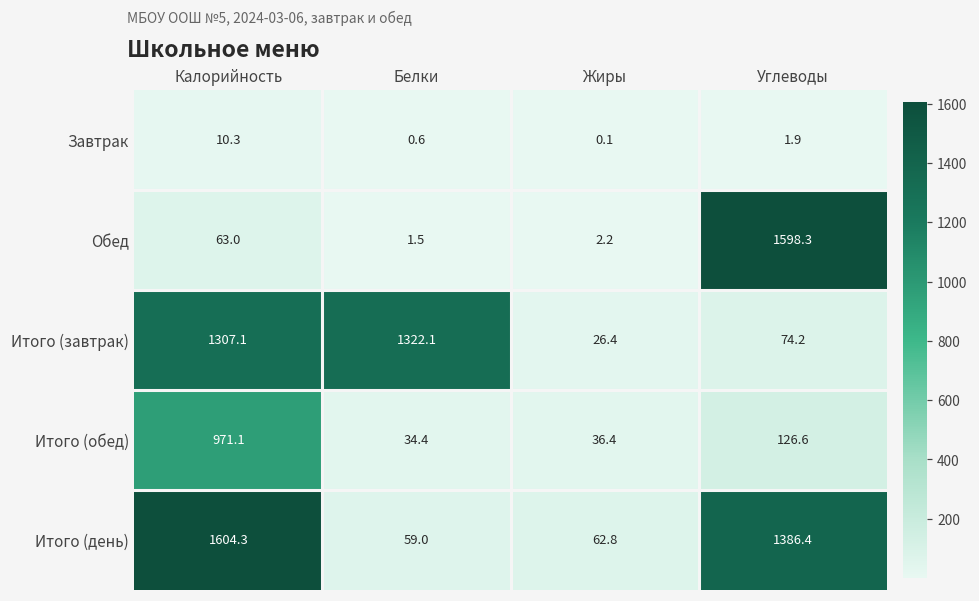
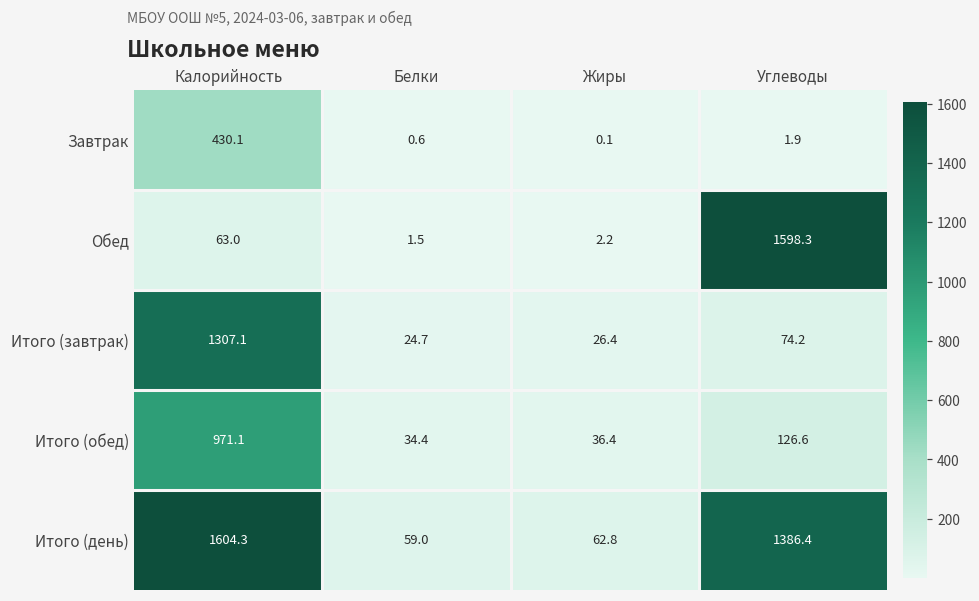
  {
    "Завтрак": {
-     "Калорийность": 10.3,
+     "Калорийность": 430.1,
      "Белки": 0.6,
      "Жиры": 0.1,
      "Углеводы": 1.9
    },
    "Обед": {
      "Калорийность": 63.0,
      "Белки": 1.5,
      "Жиры": 2.2,
      "Углеводы": 1598.3
    },
    "Итого (завтрак)": {
      "Калорийность": 1307.1,
-     "Белки": 1322.1,
+     "Белки": 24.7,
      "Жиры": 26.4,
      "Углеводы": 74.2
    },
    "Итого (обед)": {
      "Калорийность": 971.1,
      "Белки": 34.4,
      "Жиры": 36.4,
      "Углеводы": 126.6
    },
    "Итого (день)": {
      "Калорийность": 1604.3,
      "Белки": 59.0,
      "Жиры": 62.8,
      "Углеводы": 1386.4
    }
  }
